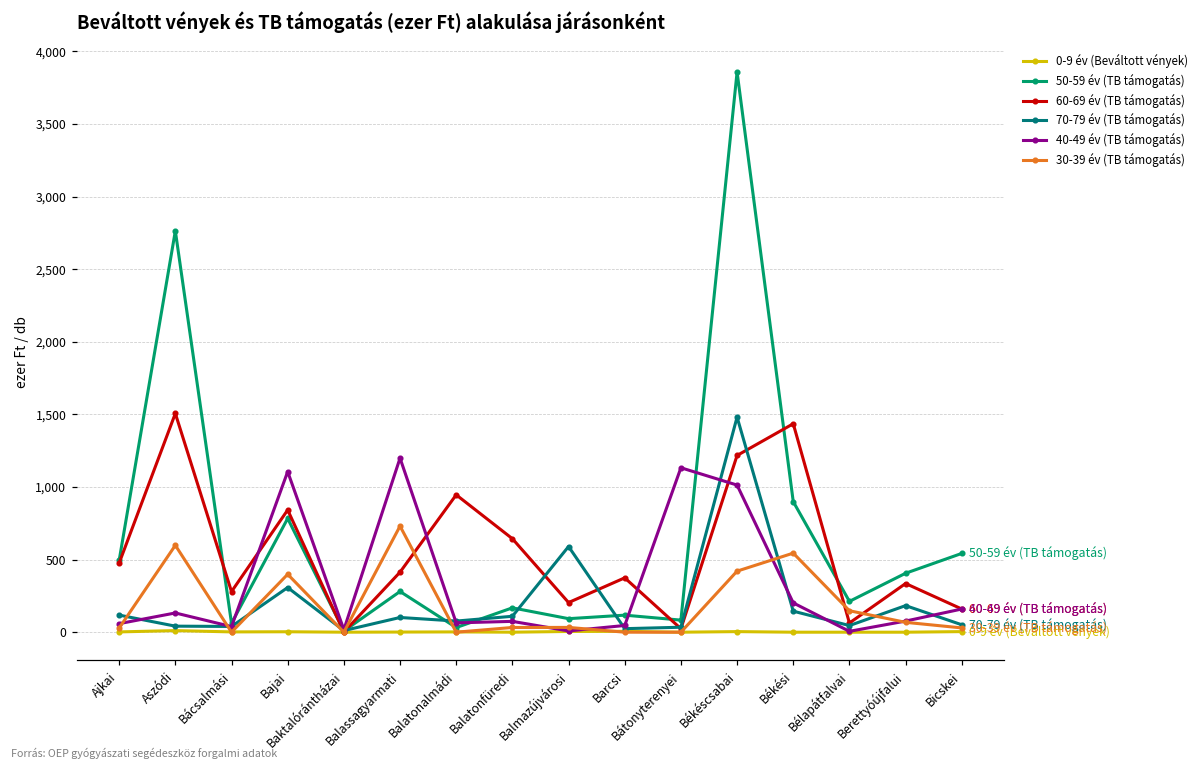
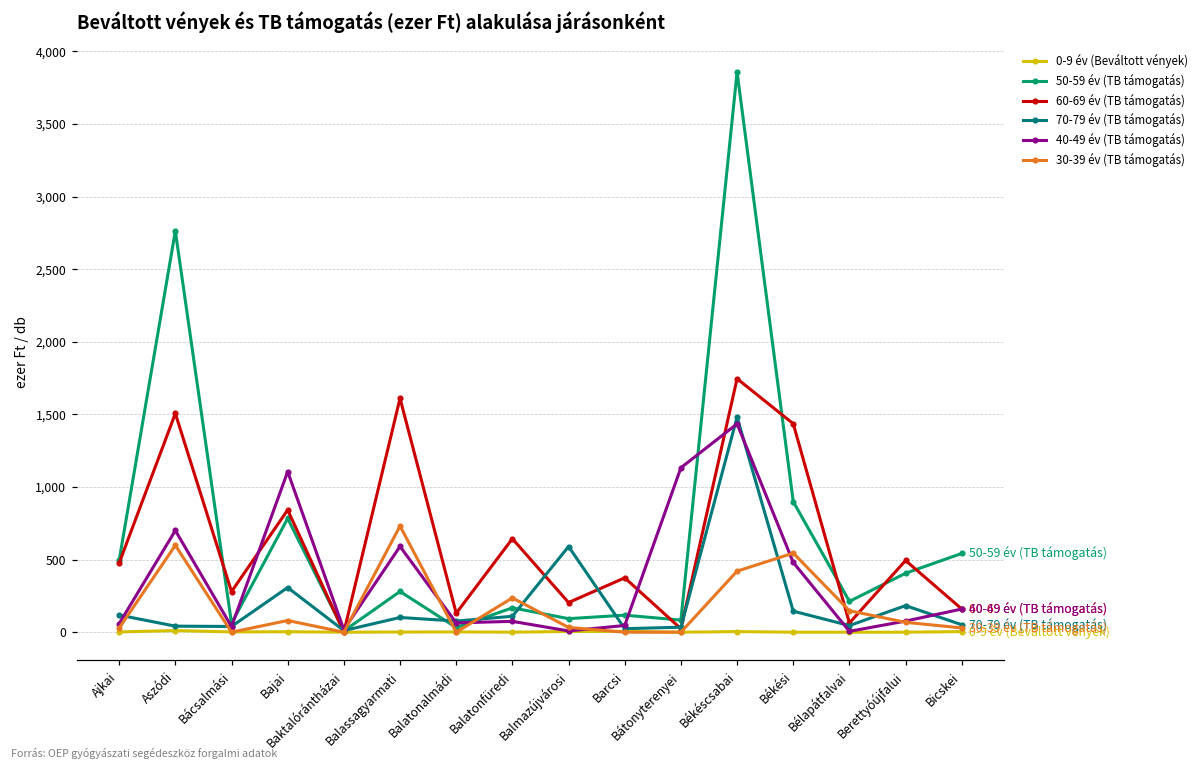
  {
    "0-9 év (Beváltott vények)": {
      "Ajkai": "0",
      "Aszódi": "10",
      "Bajai": "0",
      "Balassagyarmati": "0",
      "Balatonfüredi": "0",
      "Békéscsabai": "0",
      "Békési": "0",
      "Berettyóújfalui": "0"
    },
    "60-69 év (TB támogatás)": {
      "Aszódi": "1,510",
      "Bácsalmási": "280",
      "Bajai": "840",
-     "Balassagyarmati": "410",
-     "Balatonalmádi": "950",
+     "Balassagyarmati": "1,610",
+     "Balatonalmádi": "130",
      "Balatonfüredi": "640",
      "Balmazújvárosi": "200",
      "Barcsi": "370",
-     "Békéscsabai": "1,220",
+     "Békéscsabai": "1,750",
      "Békési": "1,440",
-     "Berettyóújfalui": "340"
+     "Berettyóújfalui": "490"
    },
    "40-49 év (TB támogatás)": {
      "Ajkai": "60",
-     "Aszódi": "130",
+     "Aszódi": "700",
      "Bajai": "1,110",
-     "Balassagyarmati": "1,200",
+     "Balassagyarmati": "590",
      "Balatonfüredi": "70",
      "Barcsi": "50",
      "Bátonyterenyei": "1,130",
-     "Békéscsabai": "1,010",
-     "Békési": "200"
+     "Békéscsabai": "1,440",
+     "Békési": "480"
    },
    "30-39 év (TB támogatás)": {
      "Ajkai": "30",
      "Aszódi": "600",
-     "Bajai": "400",
+     "Bajai": "80",
      "Balassagyarmati": "730",
-     "Balatonfüredi": "30",
+     "Balatonfüredi": "240",
      "Balmazújvárosi": "30",
      "Békéscsabai": "420",
      "Békési": "540",
      "Bélapátfalvai": "150"
    }
  }
